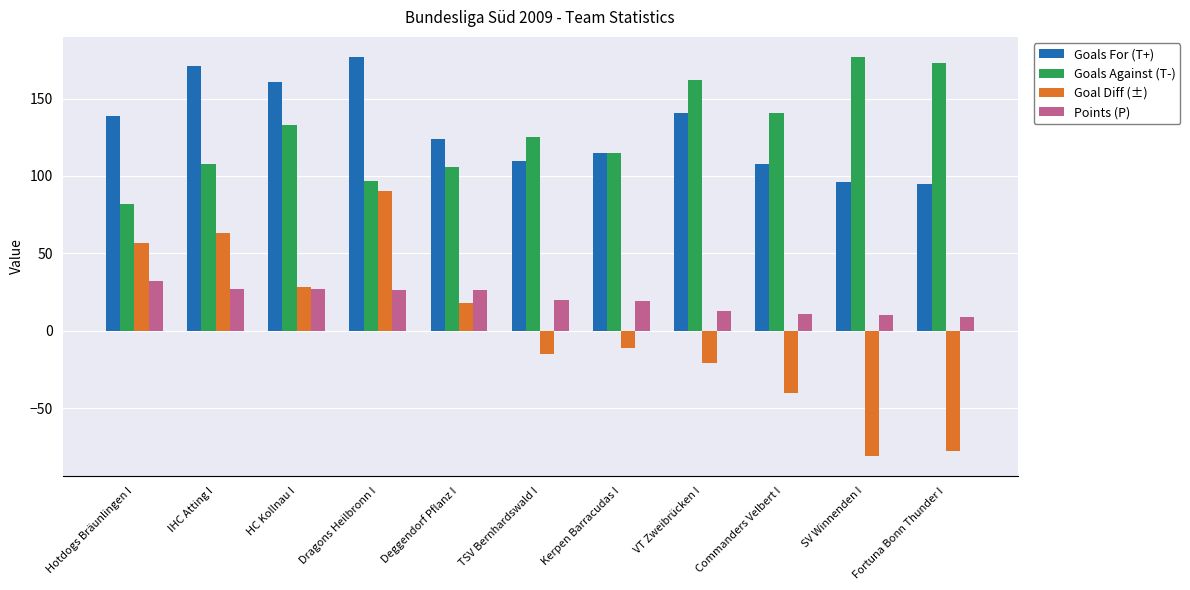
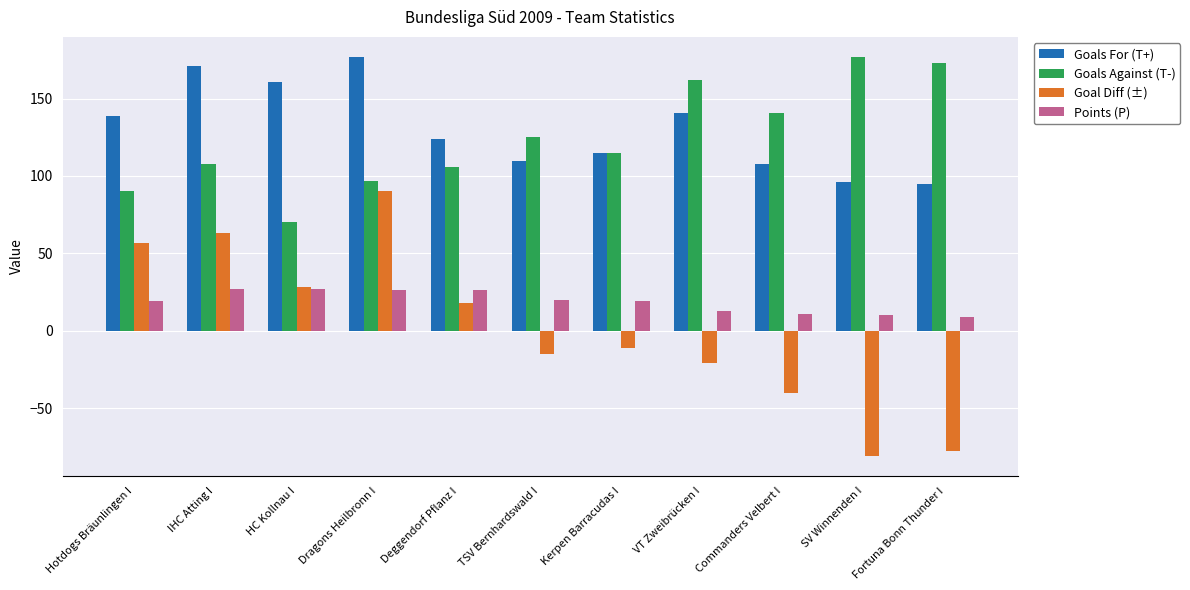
  {
    "Goals For (T+)": {
      "Hotdogs Bräunlingen I": 139,
      "IHC Atting I": 171,
      "HC Kollnau I": 161,
      "Dragons Heilbronn I": 177,
      "Deggendorf Pflanz I": 124,
      "TSV Bernhardswald I": 110,
      "Kerpen Barracudas I": 115,
      "VT Zweibrücken I": 141,
      "Commanders Velbert I": 108,
      "SV Winnenden I": 96,
      "Fortuna Bonn Thunder I": 95
    },
    "Goals Against (T-)": {
-     "Hotdogs Bräunlingen I": 82,
+     "Hotdogs Bräunlingen I": 90,
      "IHC Atting I": 108,
-     "HC Kollnau I": 133,
+     "HC Kollnau I": 70,
      "Dragons Heilbronn I": 97,
      "Deggendorf Pflanz I": 106,
      "TSV Bernhardswald I": 125,
      "Kerpen Barracudas I": 115,
      "VT Zweibrücken I": 162,
      "Commanders Velbert I": 141,
      "SV Winnenden I": 177,
      "Fortuna Bonn Thunder I": 173
    },
    "Goal Diff (±)": {
      "Hotdogs Bräunlingen I": 57,
      "IHC Atting I": 63,
      "HC Kollnau I": 28,
      "Dragons Heilbronn I": 90,
      "Deggendorf Pflanz I": 18,
      "TSV Bernhardswald I": -15,
      "Kerpen Barracudas I": -11,
      "VT Zweibrücken I": -21,
      "Commanders Velbert I": -40,
      "SV Winnenden I": -81,
      "Fortuna Bonn Thunder I": -78
    },
    "Points (P)": {
-     "Hotdogs Bräunlingen I": 32,
+     "Hotdogs Bräunlingen I": 19,
      "IHC Atting I": 27,
      "HC Kollnau I": 27,
      "Dragons Heilbronn I": 26,
      "Deggendorf Pflanz I": 26,
      "TSV Bernhardswald I": 20,
      "Kerpen Barracudas I": 19,
      "VT Zweibrücken I": 13,
      "Commanders Velbert I": 11,
      "SV Winnenden I": 10,
      "Fortuna Bonn Thunder I": 9
    }
  }
